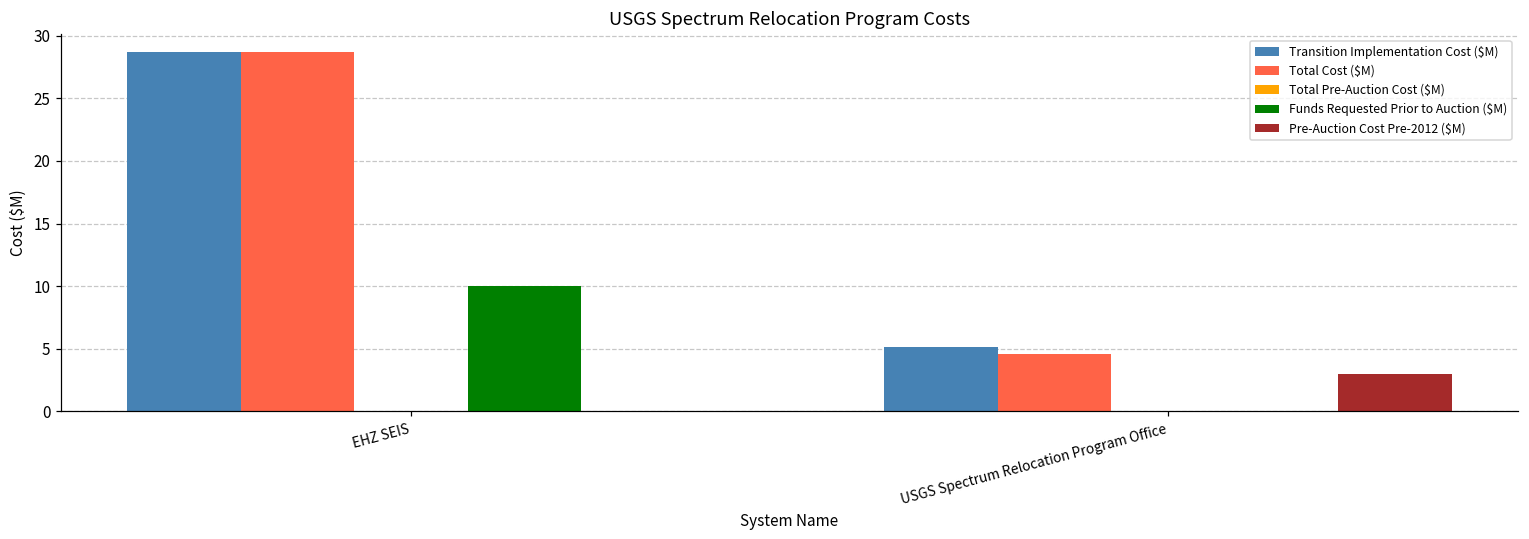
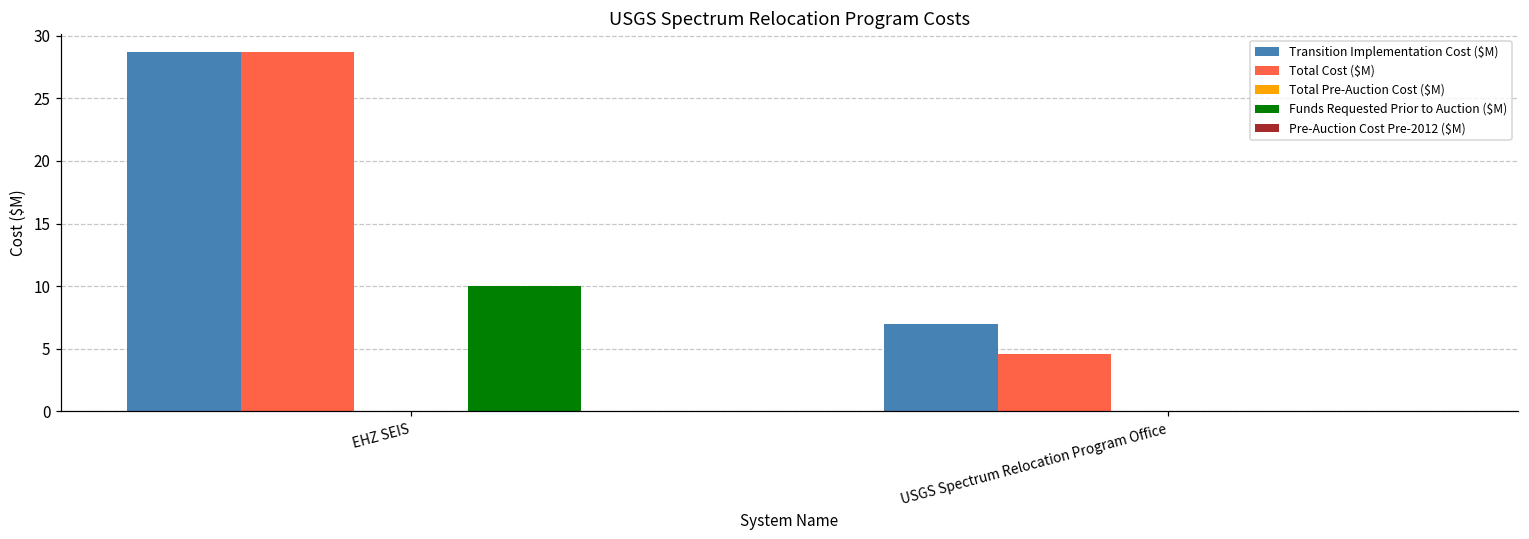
  {
    "Transition Implementation Cost ($M)": {
      "EHZ SEIS": 28.7,
-     "USGS Spectrum Relocation Program Office": 5.1
+     "USGS Spectrum Relocation Program Office": 7.0
    },
    "Total Cost ($M)": {
      "EHZ SEIS": 28.7,
      "USGS Spectrum Relocation Program Office": 4.6
    },
    "Total Pre-Auction Cost ($M)": {
      "EHZ SEIS": 0.0,
      "USGS Spectrum Relocation Program Office": 0.0
    },
    "Funds Requested Prior to Auction ($M)": {
      "EHZ SEIS": 10.0,
      "USGS Spectrum Relocation Program Office": 0.0
    },
    "Pre-Auction Cost Pre-2012 ($M)": {
      "EHZ SEIS": 0,
-     "USGS Spectrum Relocation Program Office": 3
+     "USGS Spectrum Relocation Program Office": 0
    }
  }
